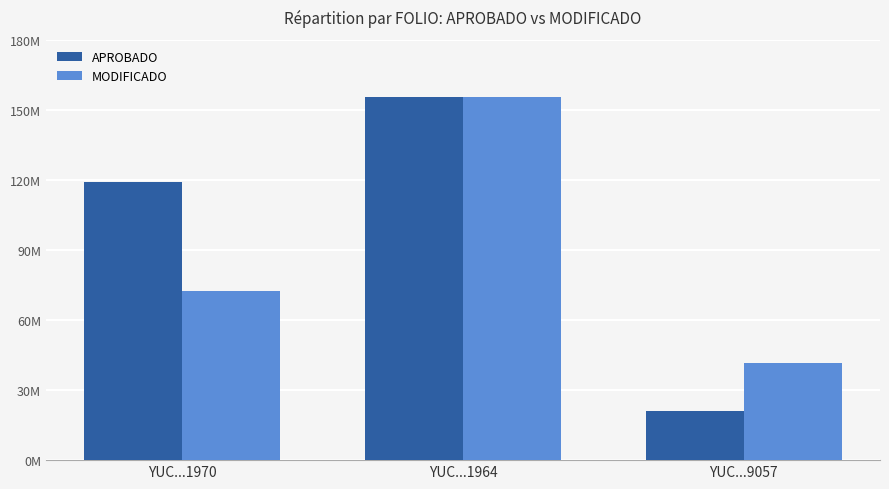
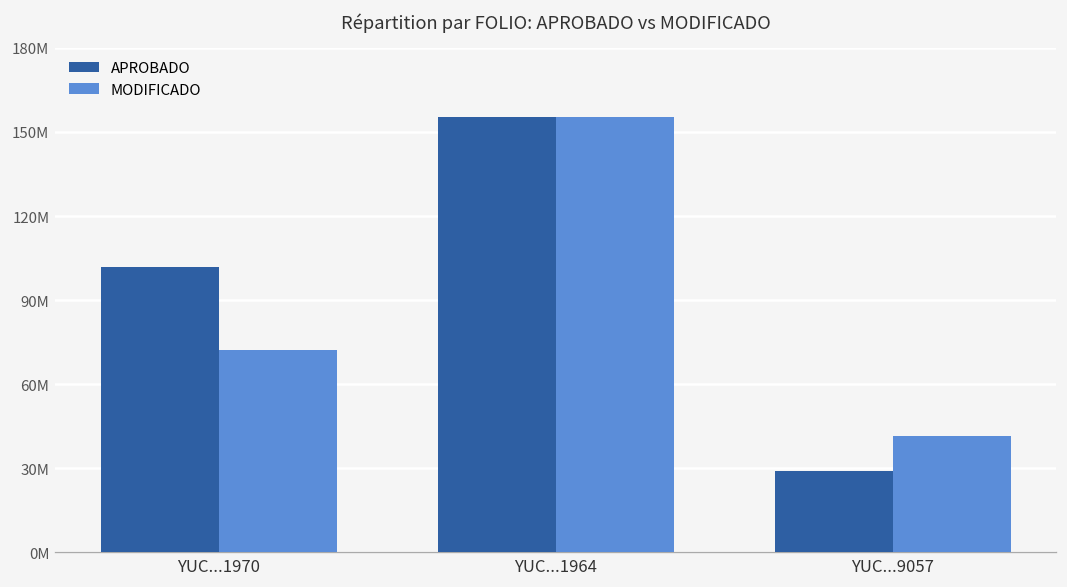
  {
    "APROBADO": {
-     "YUC...1970": 119000000,
+     "YUC...1970": 102000000,
      "YUC...1964": 155000000,
-     "YUC...9057": 21000000
+     "YUC...9057": 29000000
    },
    "MODIFICADO": {
      "YUC...1970": 72000000,
      "YUC...1964": 155000000,
      "YUC...9057": 41000000
    }
  }
